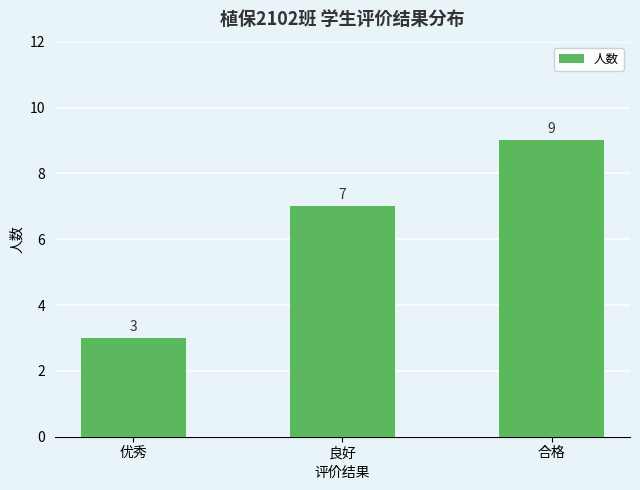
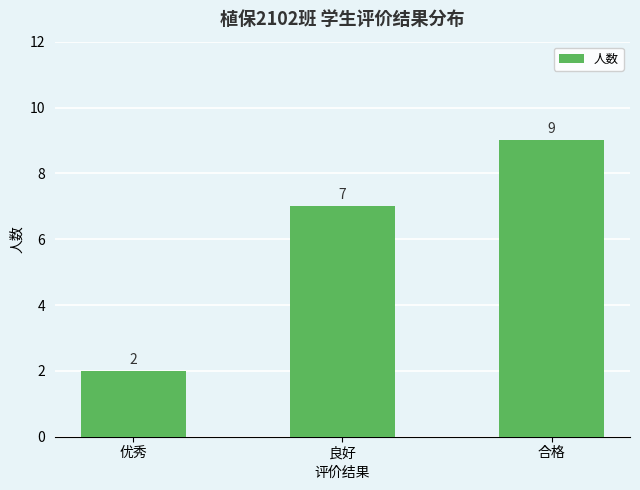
  {
-   "优秀": 3,
+   "优秀": 2,
    "良好": 7,
    "合格": 9
  }
